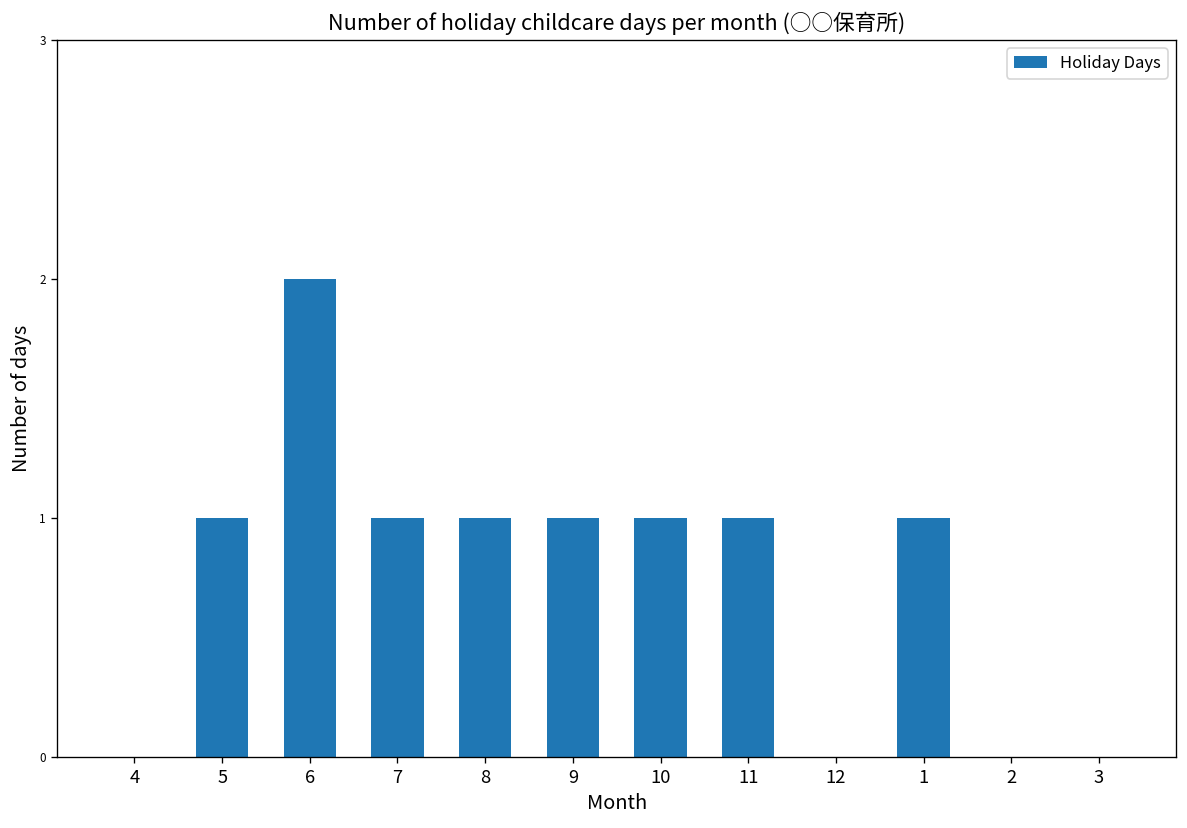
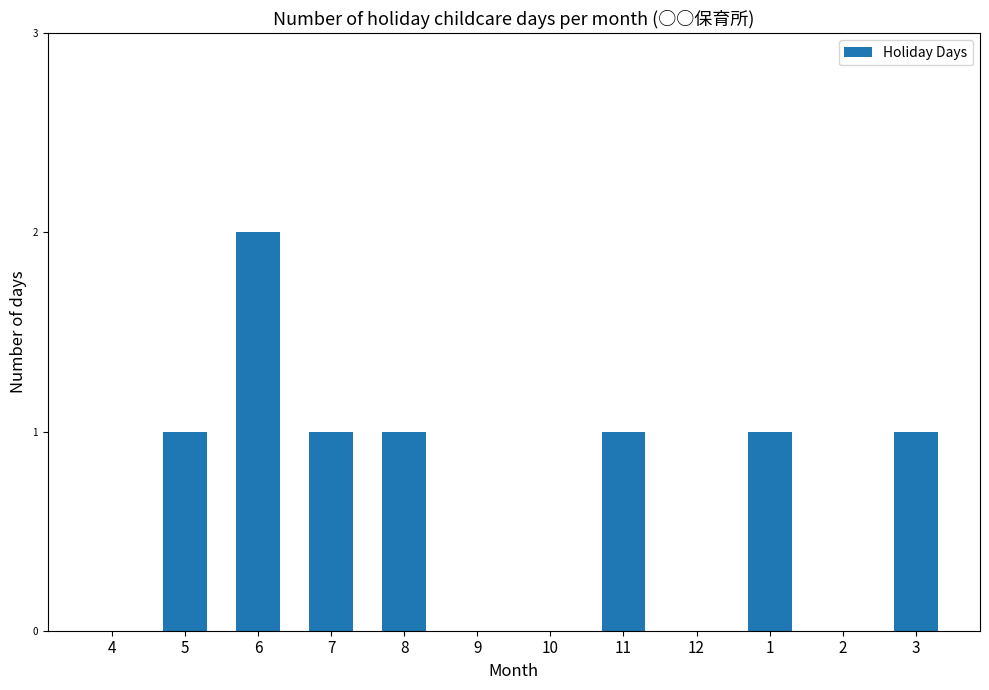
  {
    "4": 0,
    "5": 1,
    "6": 2,
    "7": 1,
    "8": 1,
-   "9": 1,
-   "10": 1,
+   "9": 0,
+   "10": 0,
    "11": 1,
    "12": 0,
    "1": 1,
    "2": 0,
-   "3": 0
+   "3": 1
  }
